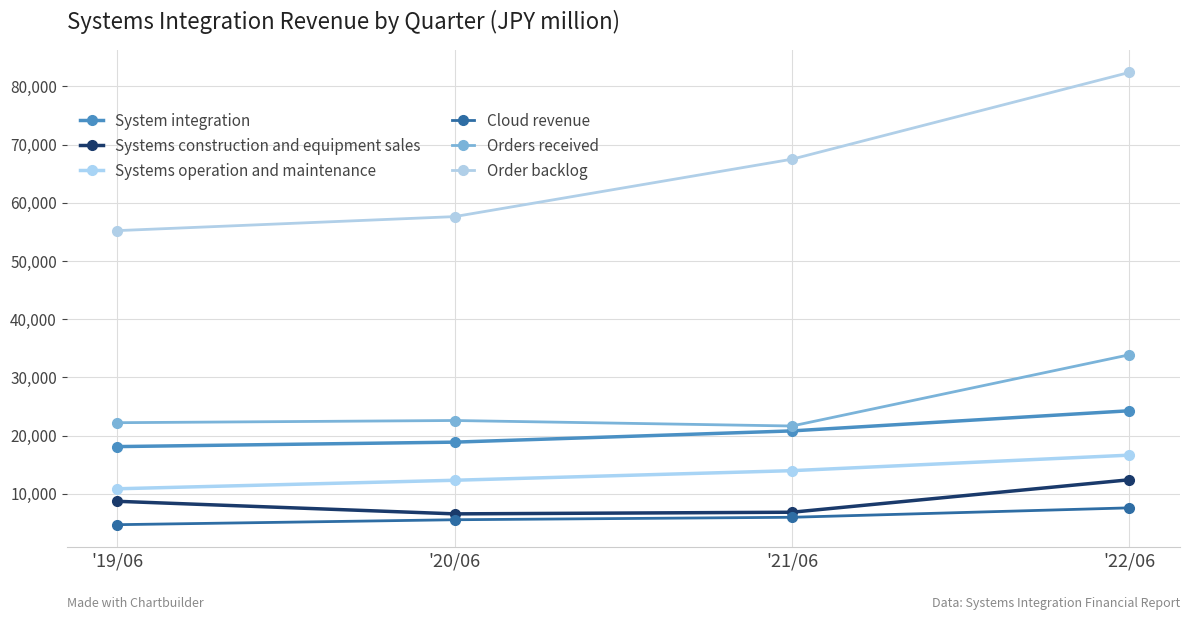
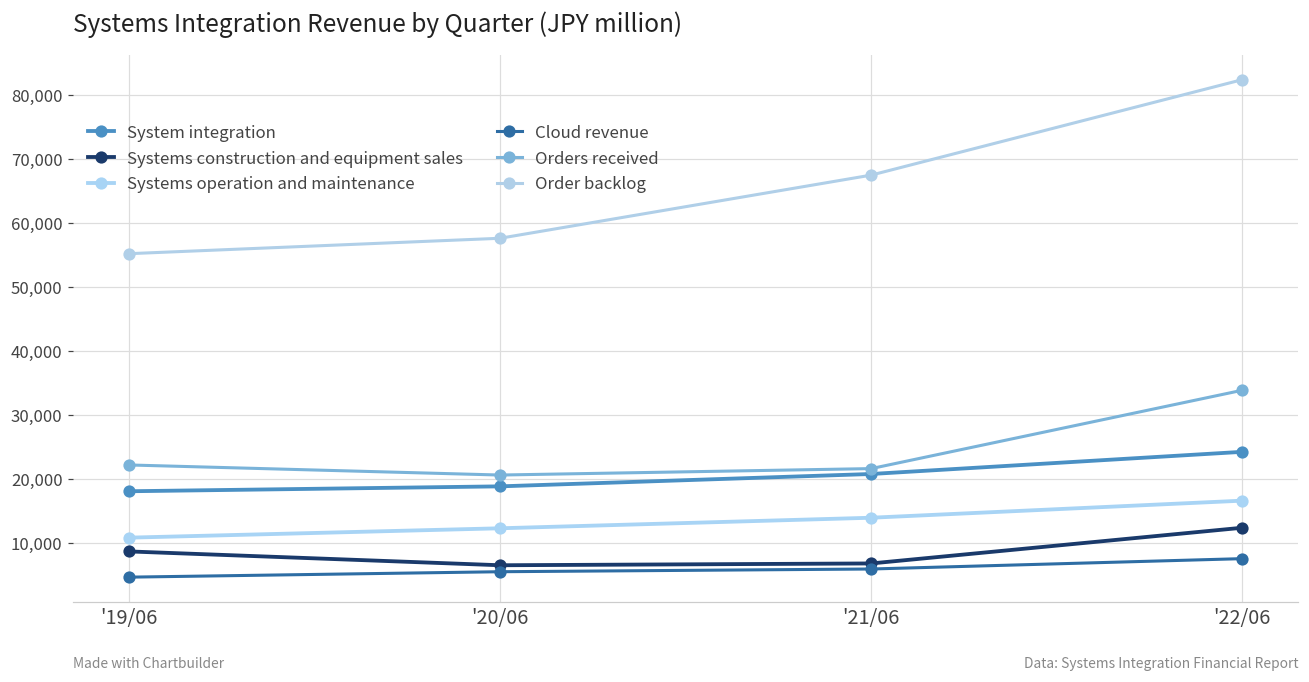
  {
    "Systems construction and equipment sales": {
      "'19/06": "9,000",
      "'20/06": "7,000",
      "'21/06": "7,000",
      "'22/06": "12,000"
    },
    "Orders received": {
      "'19/06": "22,000",
-     "'20/06": "23,000",
+     "'20/06": "21,000",
      "'21/06": "22,000",
      "'22/06": "34,000"
    }
  }
